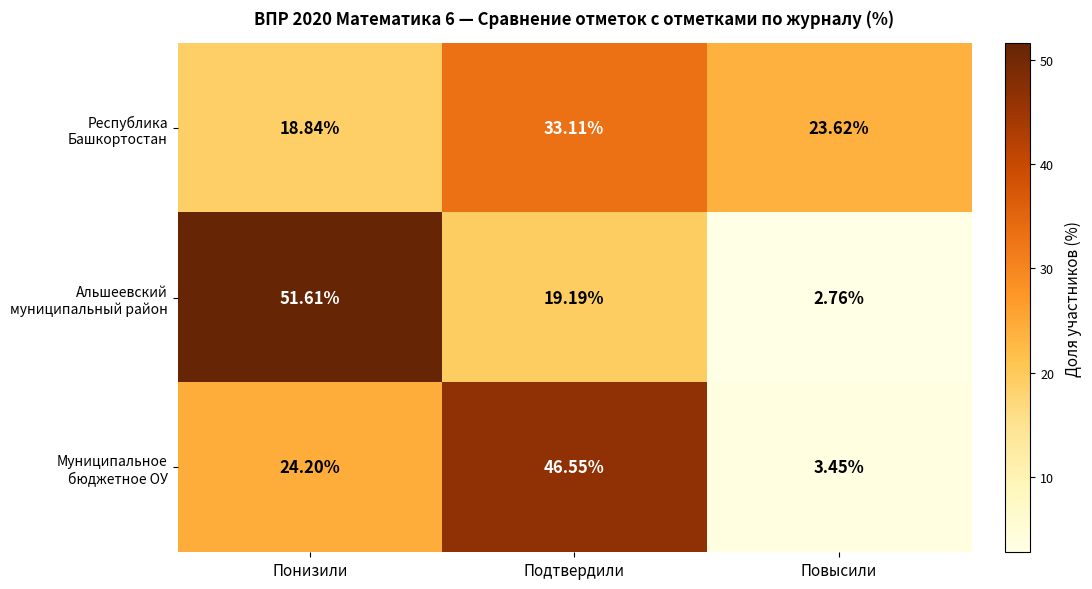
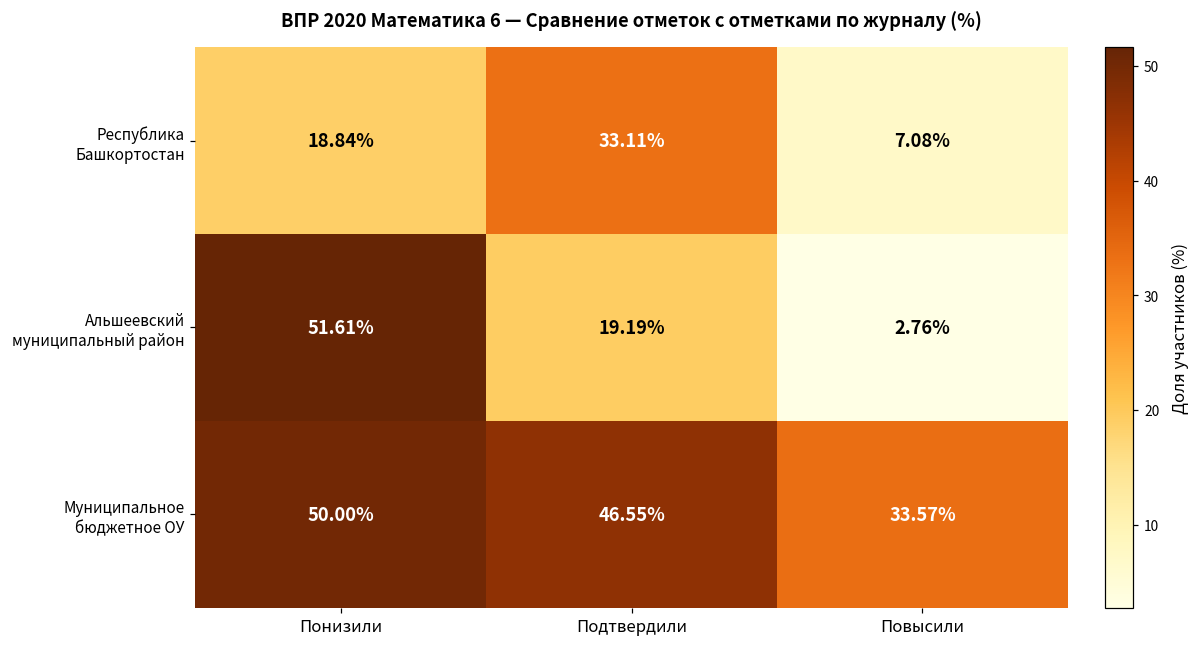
  {
    "Республика Башкортостан": {
      "Понизили": "18.84%",
      "Подтвердили": "33.11%",
-     "Повысили": "23.62%"
+     "Повысили": "7.08%"
    },
    "Альшеевский муниципальный район": {
      "Понизили": "51.61%",
      "Подтвердили": "19.19%",
      "Повысили": "2.76%"
    },
    "Муниципальное бюджетное ОУ": {
-     "Понизили": "24.20%",
+     "Понизили": "50.00%",
      "Подтвердили": "46.55%",
-     "Повысили": "3.45%"
+     "Повысили": "33.57%"
    }
  }
